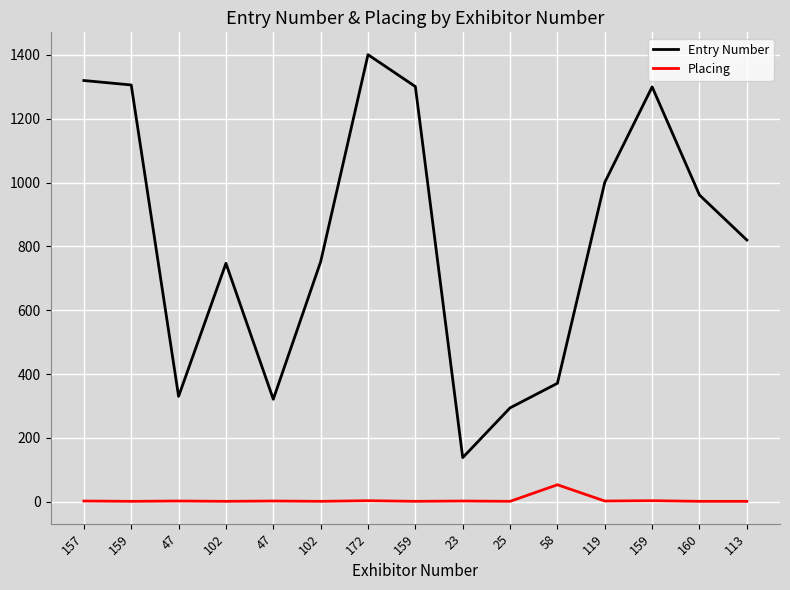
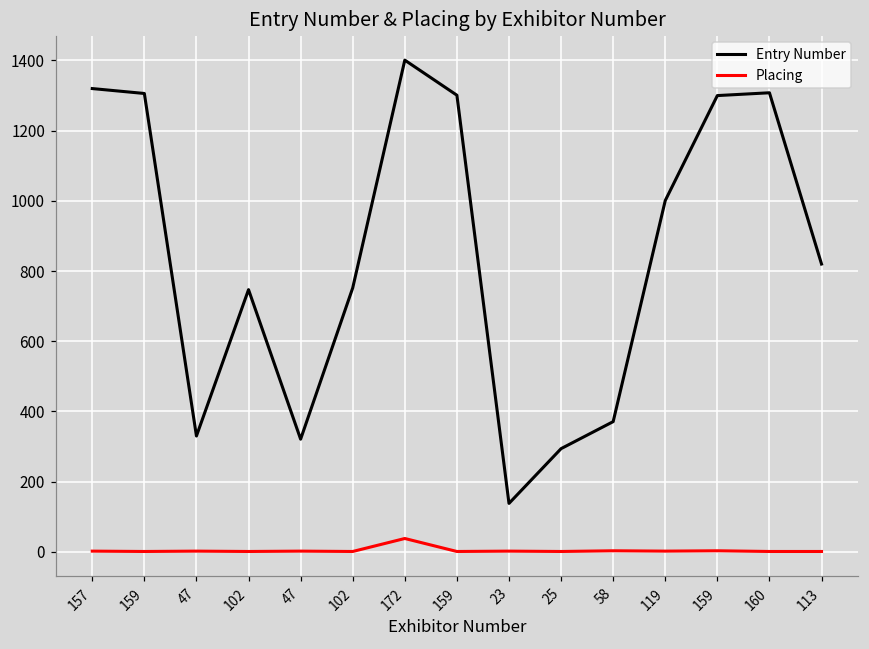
  {
    "Entry Number": {
      "157": 1320,
      "172": 1400,
      "23": 140,
      "25": 290,
      "58": 370,
      "119": 1000,
-     "160": 960,
+     "160": 1310,
      "113": 820
    },
    "Placing": {
      "157": 0,
-     "172": 0,
+     "172": 40,
      "23": 0,
      "25": 0,
-     "58": 50,
+     "58": 0,
      "119": 0,
      "160": 0,
      "113": 0
    }
  }
